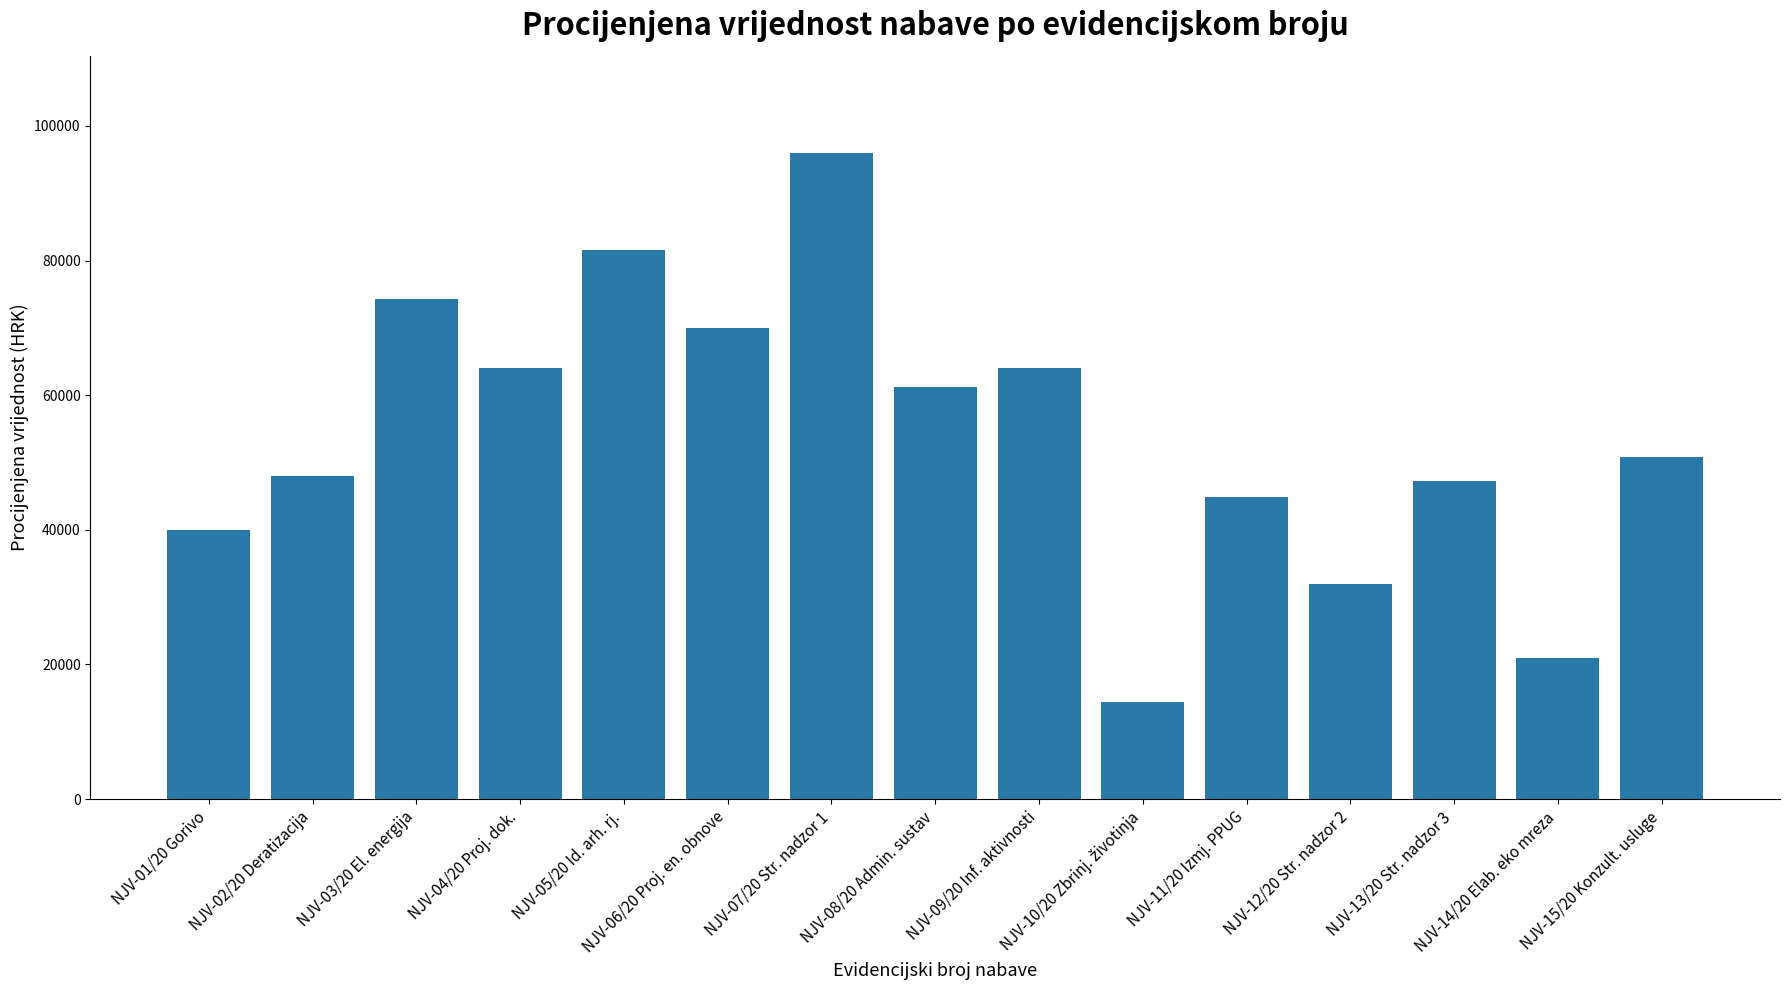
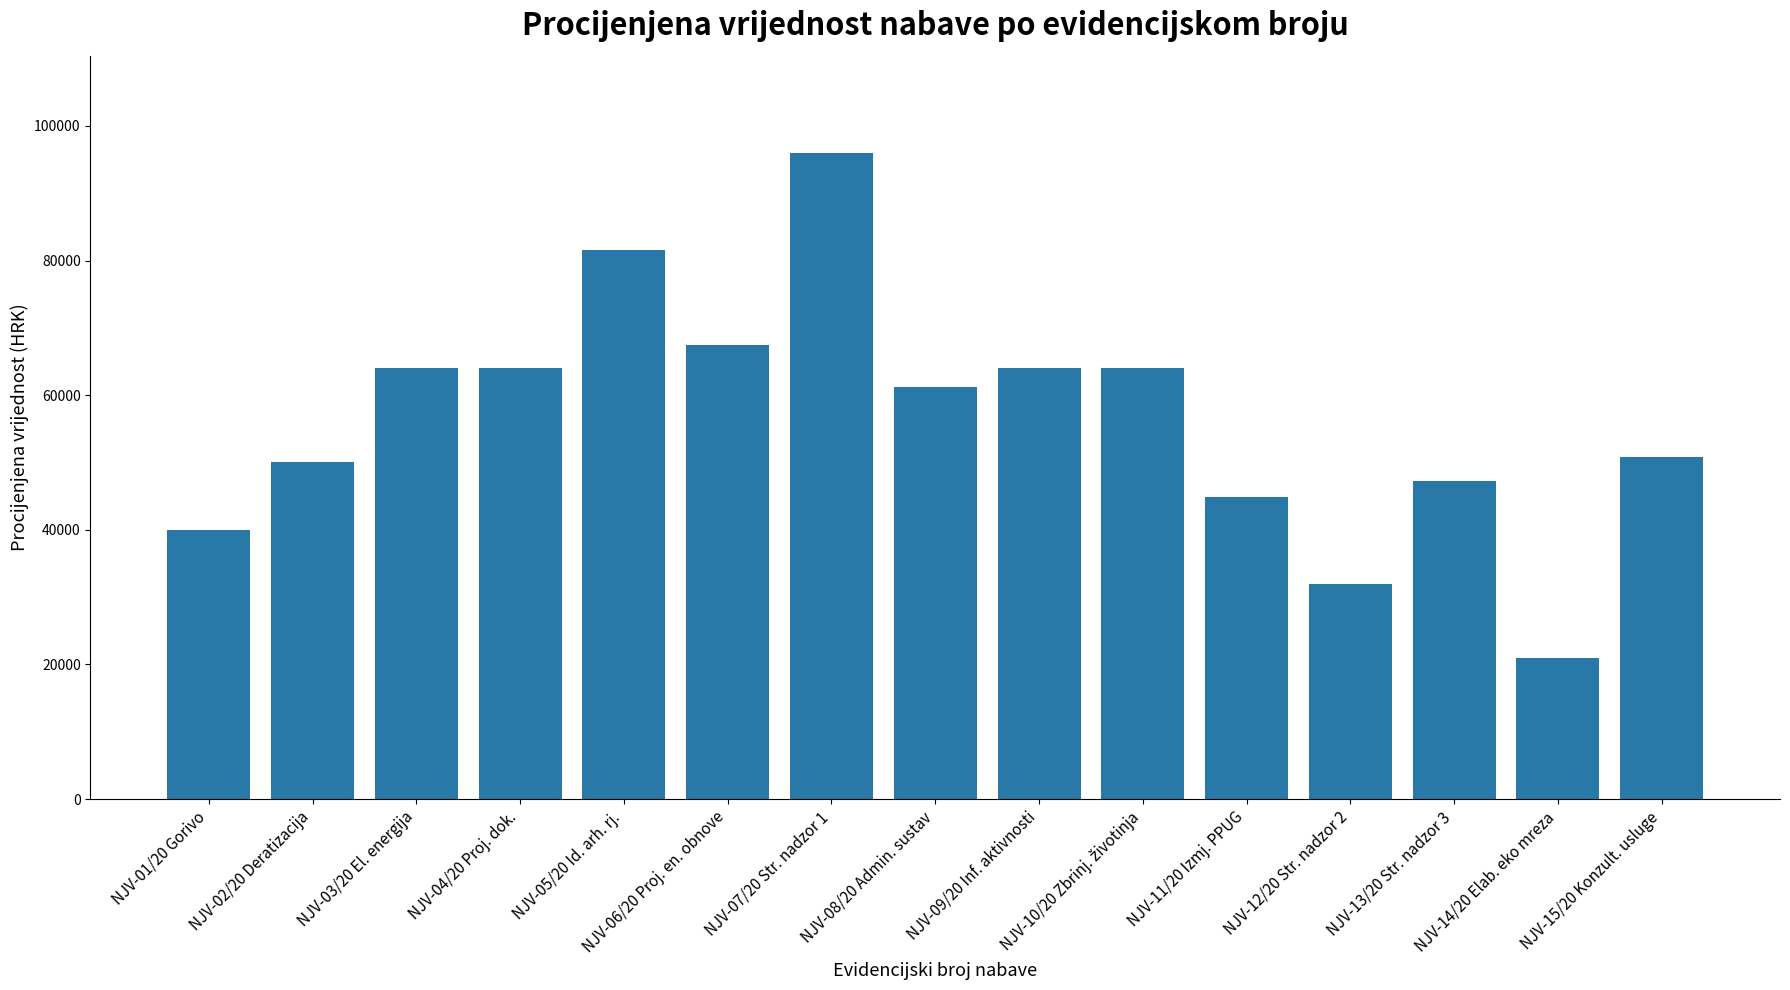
  {
    "NJV-01/20 Gorivo": 40000,
-   "NJV-02/20 Deratizacija": 48000,
-   "NJV-03/20 El. energija": 74000,
+   "NJV-02/20 Deratizacija": 50000,
+   "NJV-03/20 El. energija": 64000,
    "NJV-04/20 Proj. dok.": 64000,
    "NJV-05/20 Id. arh. rj.": 82000,
-   "NJV-06/20 Proj. en. obnove": 70000,
+   "NJV-06/20 Proj. en. obnove": 67000,
    "NJV-07/20 Str. nadzor 1": 96000,
    "NJV-08/20 Admin. sustav": 61000,
    "NJV-09/20 Inf. aktivnosti": 64000,
-   "NJV-10/20 Zbrinj. životinja": 14000,
+   "NJV-10/20 Zbrinj. životinja": 64000,
    "NJV-11/20 Izmj. PPUG": 45000,
    "NJV-12/20 Str. nadzor 2": 32000,
    "NJV-13/20 Str. nadzor 3": 47000,
    "NJV-14/20 Elab. eko mreza": 21000,
    "NJV-15/20 Konzult. usluge": 51000
  }
